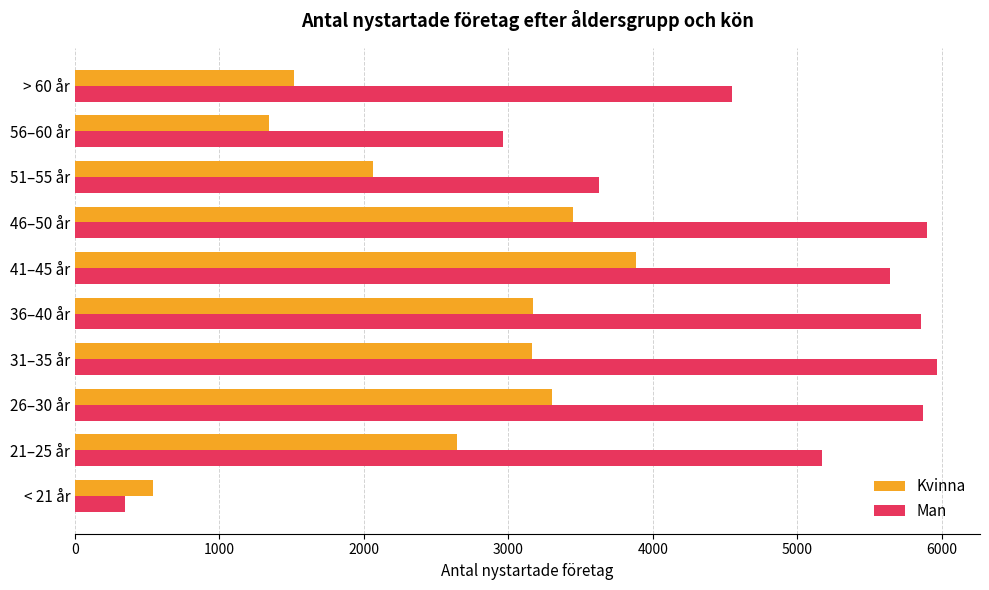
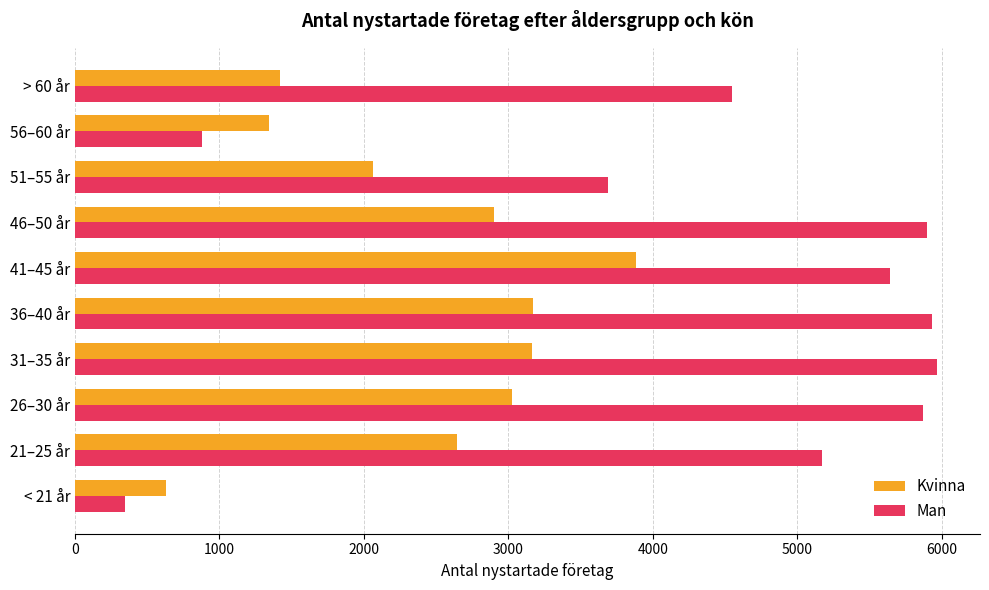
  {
    "Kvinna": {
-     "> 60 år": 1510,
+     "> 60 år": 1420,
      "56–60 år": 1340,
      "51–55 år": 2060,
-     "46–50 år": 3450,
+     "46–50 år": 2900,
      "41–45 år": 3880,
      "36–40 år": 3170,
      "31–35 år": 3160,
-     "26–30 år": 3300,
+     "26–30 år": 3020,
      "21–25 år": 2650,
-     "< 21 år": 540
+     "< 21 år": 630
    },
    "Man": {
      "> 60 år": 4550,
-     "56–60 år": 2960,
-     "51–55 år": 3630,
+     "56–60 år": 880,
+     "51–55 år": 3690,
      "46–50 år": 5900,
      "41–45 år": 5640,
-     "36–40 år": 5860,
+     "36–40 år": 5930,
      "31–35 år": 5970,
      "26–30 år": 5870,
      "21–25 år": 5170,
      "< 21 år": 340
    }
  }
